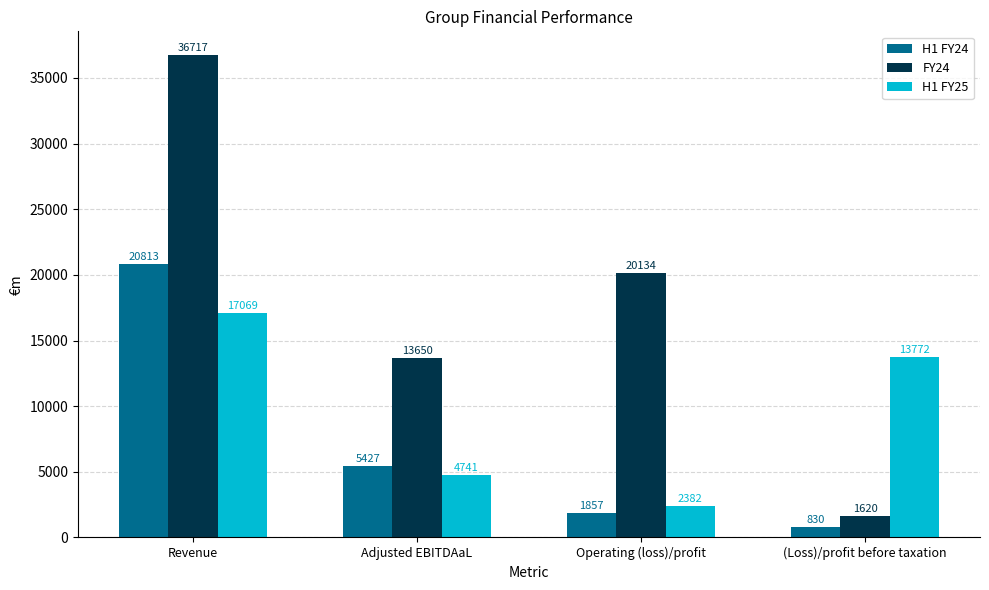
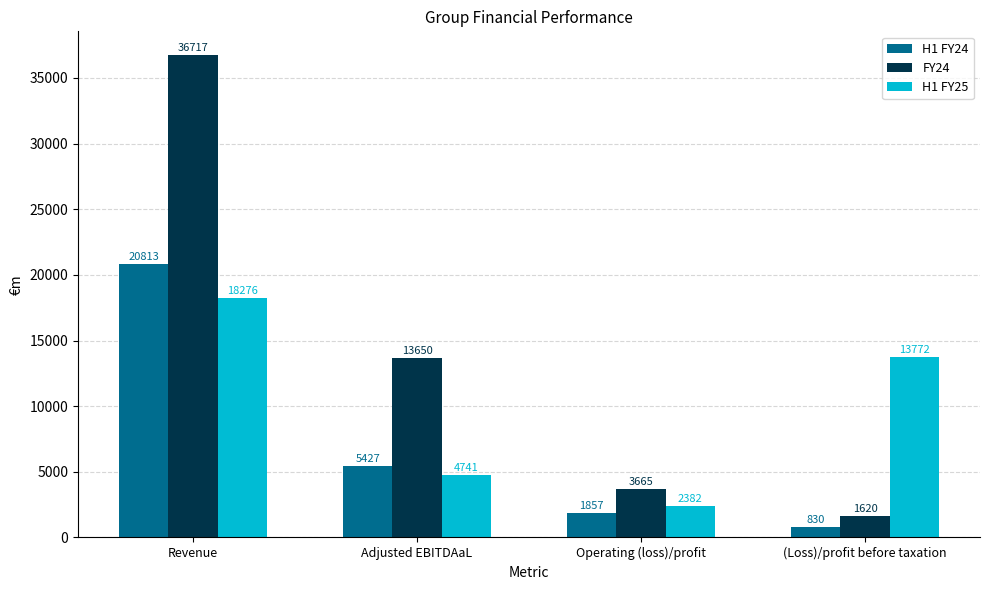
  {
    "H1 FY24": {
      "Revenue": 20813,
      "Adjusted EBITDAaL": 5427,
      "Operating (loss)/profit": 1857,
      "(Loss)/profit before taxation": 830
    },
    "FY24": {
      "Revenue": 36717,
      "Adjusted EBITDAaL": 13650,
-     "Operating (loss)/profit": 20134,
+     "Operating (loss)/profit": 3665,
      "(Loss)/profit before taxation": 1620
    },
    "H1 FY25": {
-     "Revenue": 17069,
+     "Revenue": 18276,
      "Adjusted EBITDAaL": 4741,
      "Operating (loss)/profit": 2382,
      "(Loss)/profit before taxation": 13772
    }
  }
